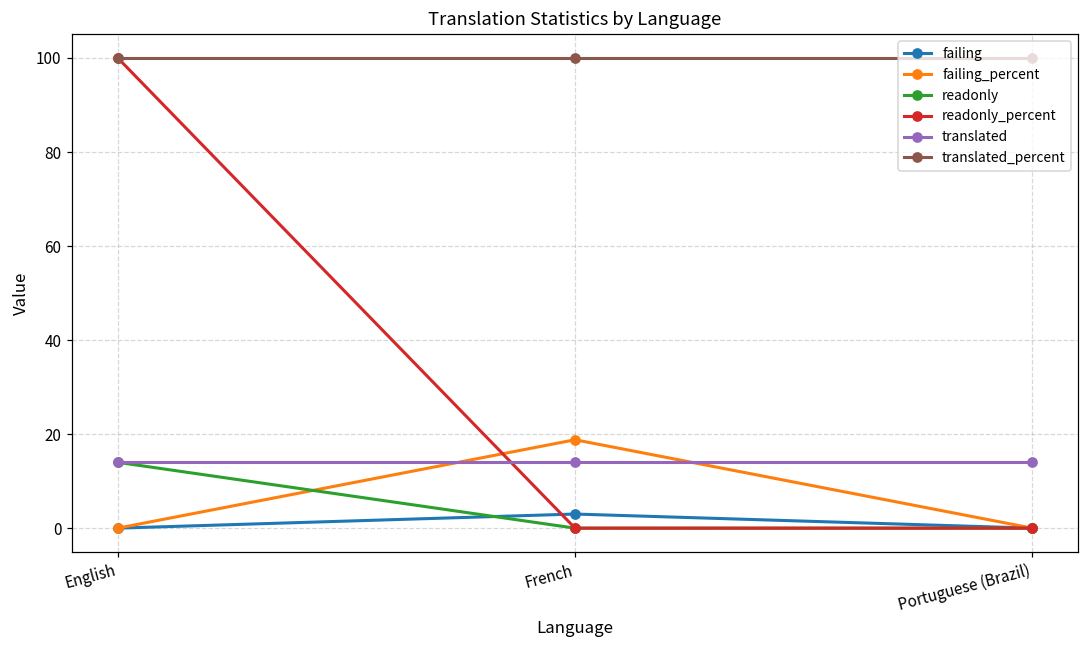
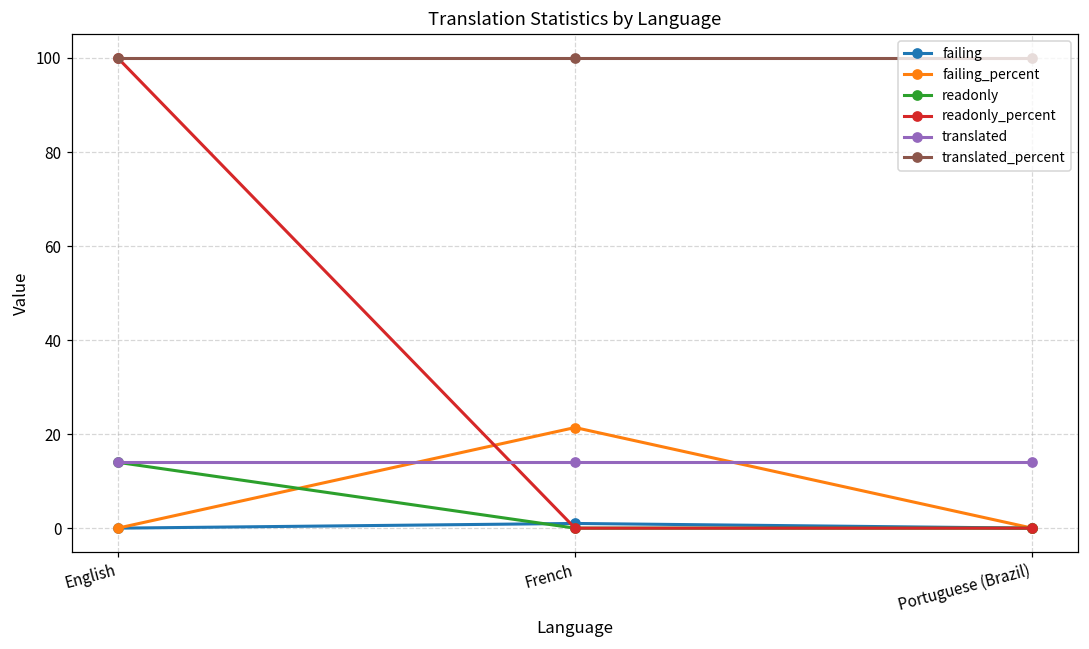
  {
    "failing": {
-     "French": 3
+     "French": 1
    },
    "failing_percent": {
-     "French": 19
+     "French": 21
    },
    "translated": {
      "French": 14,
      "Portuguese (Brazil)": 14
    },
    "translated_percent": {
      "French": 100
    }
  }
